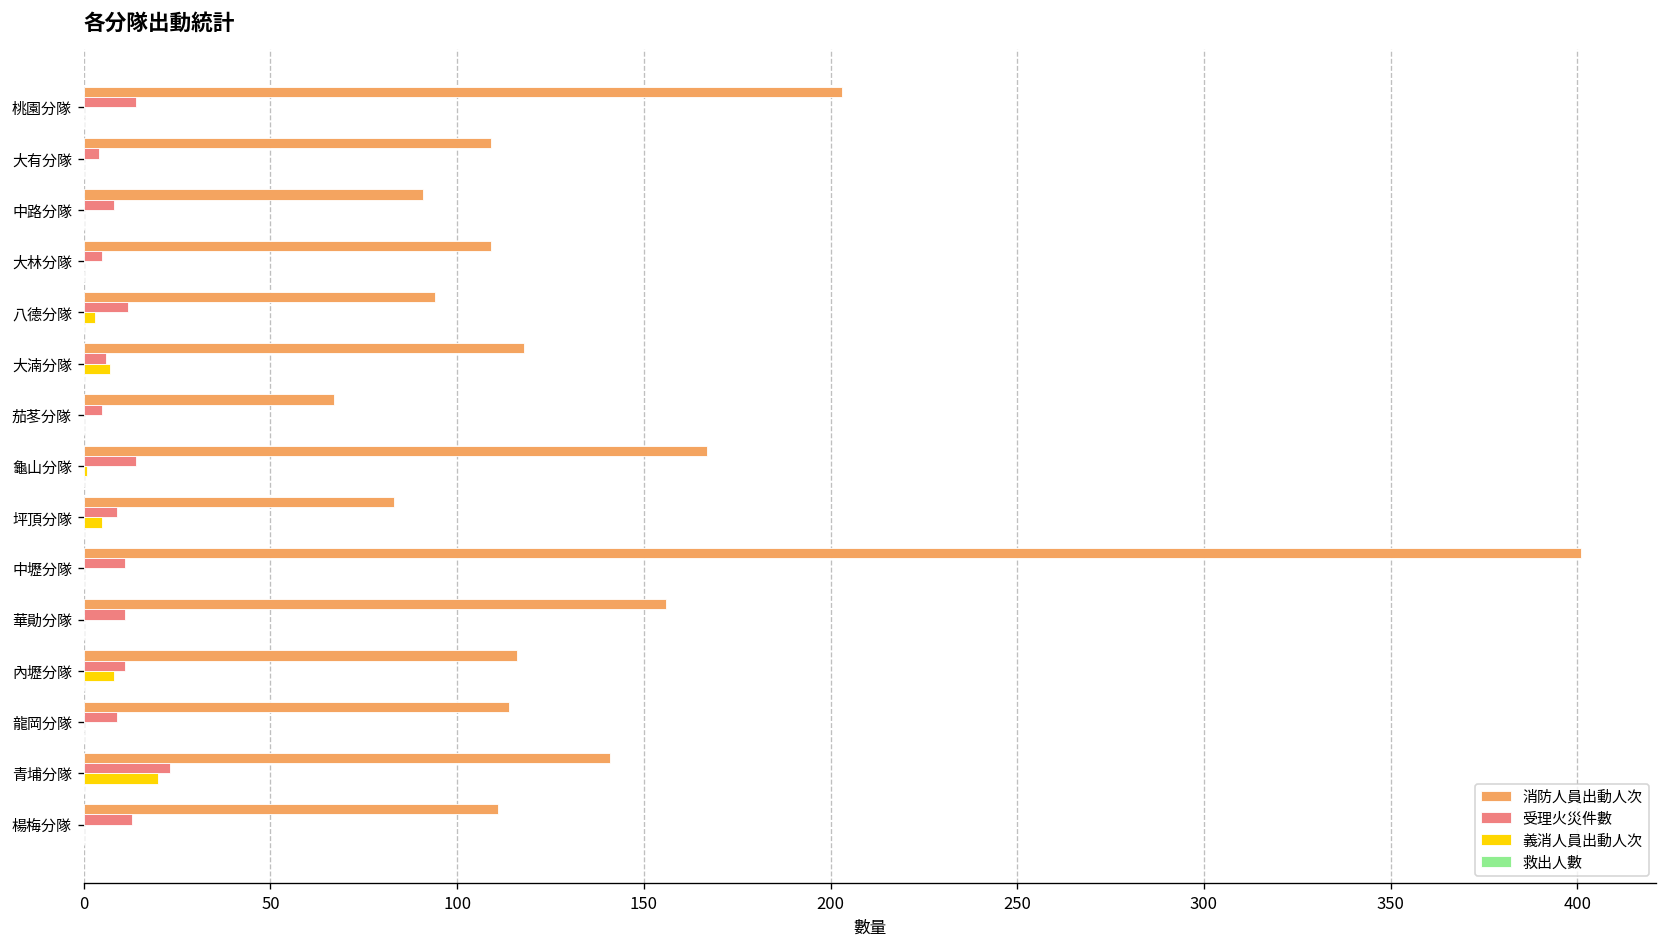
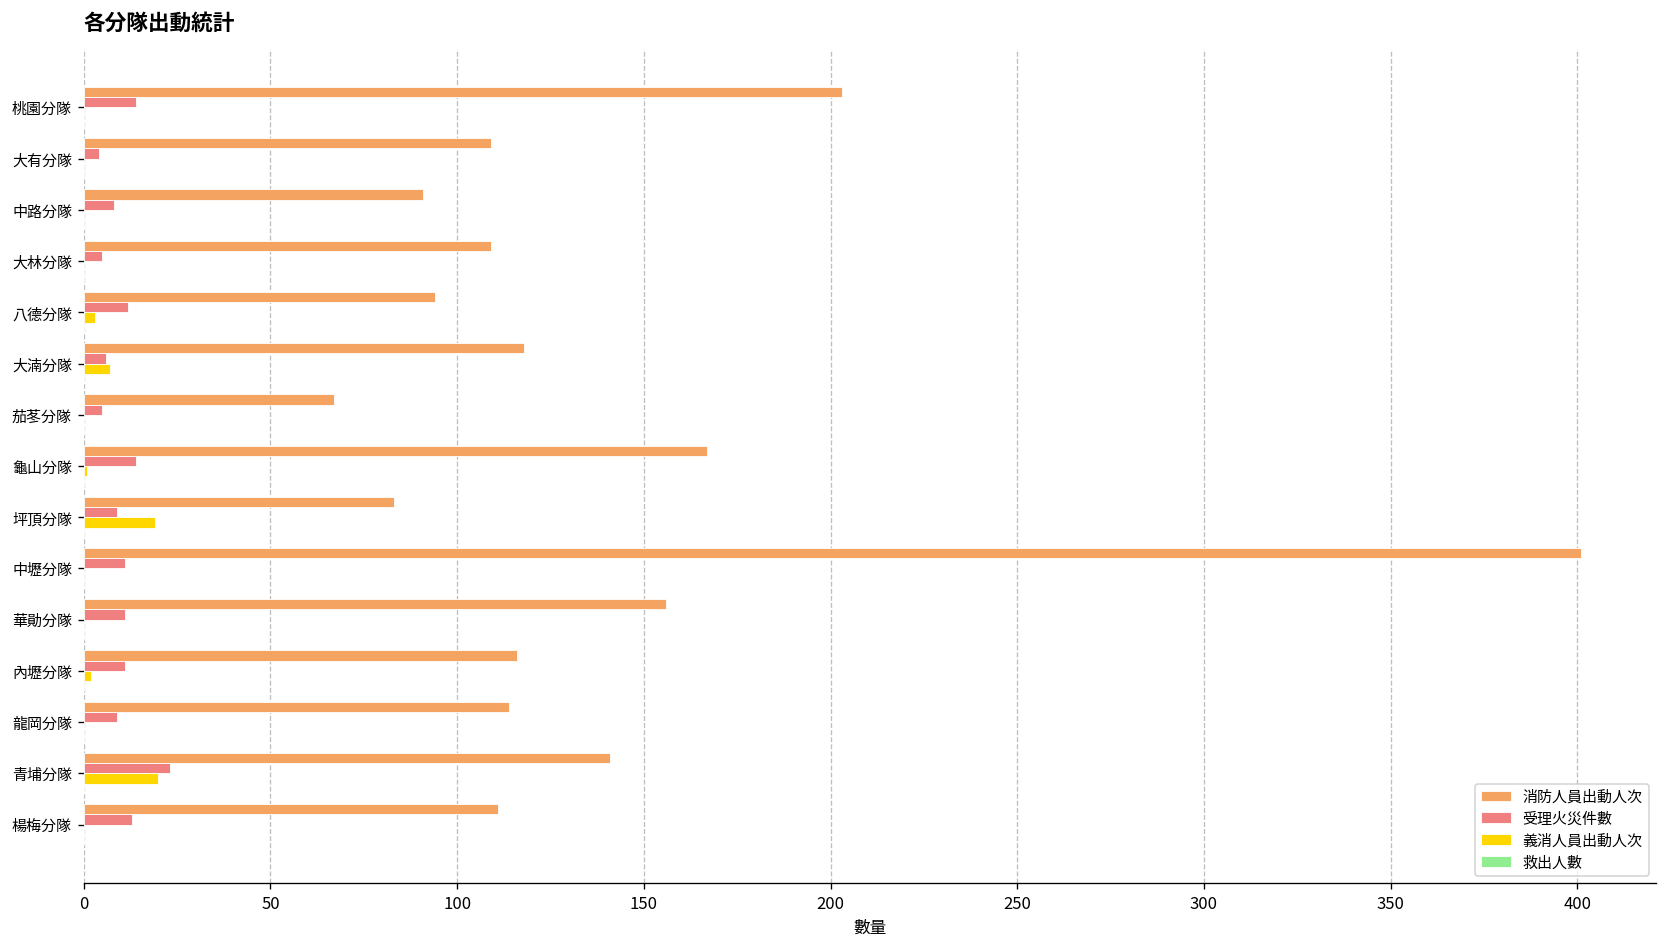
  {
    "義消人員出動人次": {
      "桃園分隊": 0,
      "大有分隊": 0,
      "中路分隊": 0,
      "大林分隊": 0,
      "八德分隊": 3,
      "大湳分隊": 7,
      "茄苳分隊": 0,
      "龜山分隊": 1,
-     "坪頂分隊": 5,
+     "坪頂分隊": 19,
      "中壢分隊": 0,
      "華勛分隊": 0,
-     "內壢分隊": 8,
+     "內壢分隊": 2,
      "龍岡分隊": 0,
      "青埔分隊": 20,
      "楊梅分隊": 0
    },
    "救出人數": {
      "桃園分隊": 0,
      "大有分隊": 0,
      "中路分隊": 0,
      "大林分隊": 0,
      "八德分隊": 0,
      "大湳分隊": 0,
      "茄苳分隊": 0,
      "龜山分隊": 0,
      "坪頂分隊": 0,
      "中壢分隊": 0,
      "華勛分隊": 0,
      "內壢分隊": 0,
      "龍岡分隊": 0,
      "青埔分隊": 0,
      "楊梅分隊": 0
    }
  }
